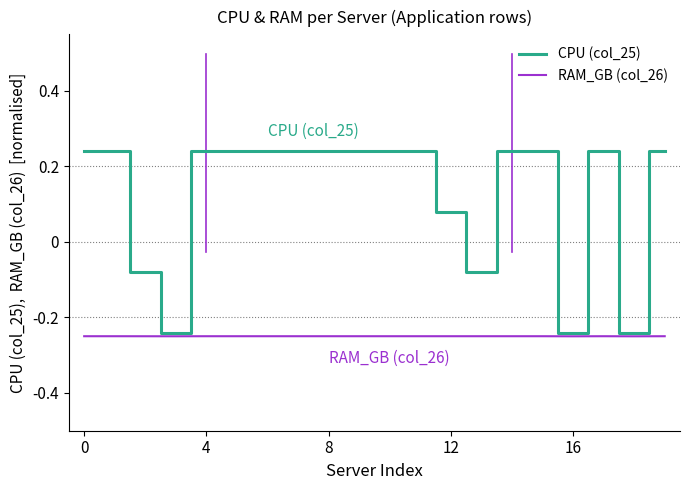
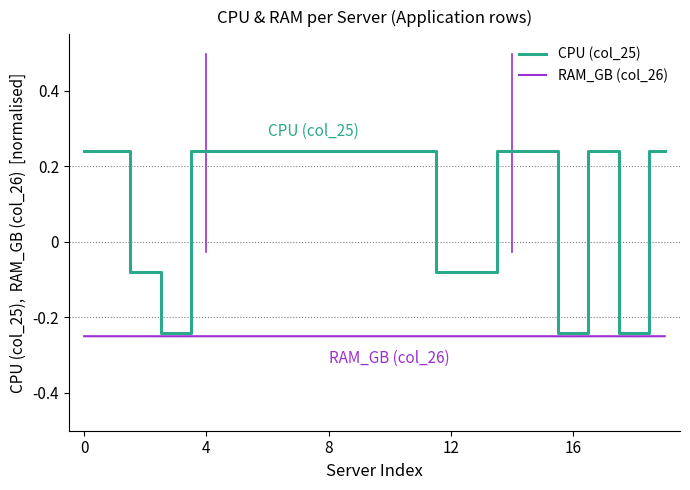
  {
    "CPU (col_25)": {
      "0": 0.24,
      "4": 0.24,
-     "12": 0.08,
+     "12": -0.08,
      "16": -0.24
    },
    "RAM_GB (col_26)": {
      "0": -0.25,
      "4": -0.25,
      "16": -0.25
    }
  }
